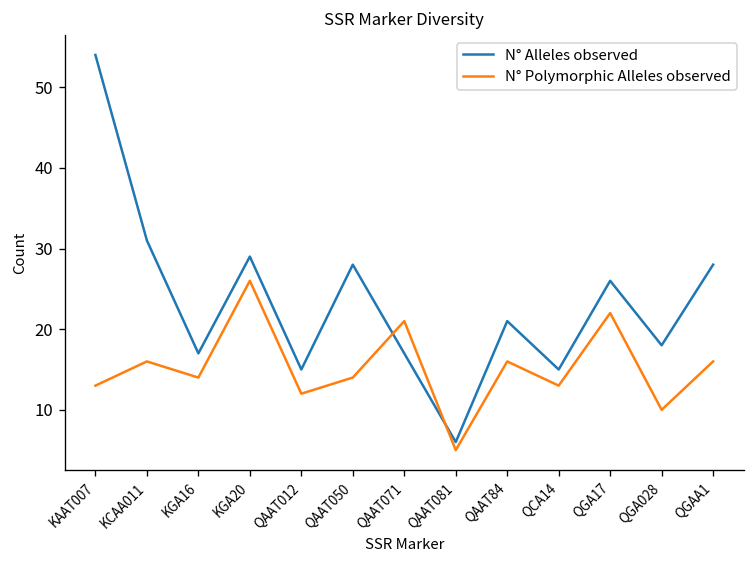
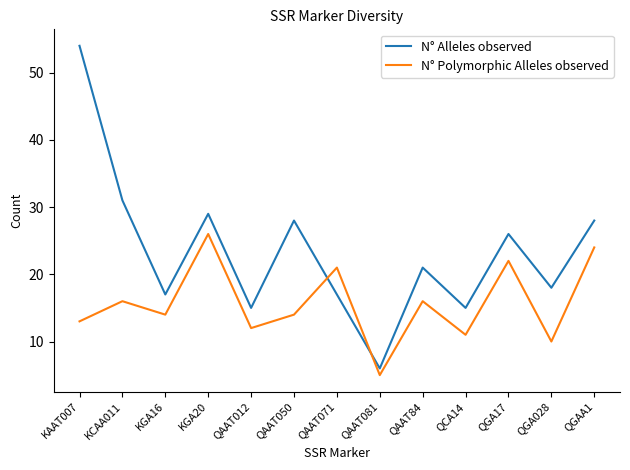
  {
    "N° Alleles observed": {
      "KAAT007": 54,
      "KCAA011": 31,
      "KGA16": 17,
      "KGA20": 29,
      "QAAT012": 15,
      "QAAT050": 28,
      "QAAT071": 17,
      "QAAT081": 6,
      "QAAT84": 21,
      "QCA14": 15,
      "QGA17": 26,
      "QGA028": 18,
      "QGAA1": 28
    },
    "N° Polymorphic Alleles observed": {
      "KAAT007": 13,
      "KCAA011": 16,
      "KGA16": 14,
      "KGA20": 26,
      "QAAT012": 12,
      "QAAT050": 14,
      "QAAT071": 21,
      "QAAT081": 5,
      "QAAT84": 16,
-     "QCA14": 13,
+     "QCA14": 11,
      "QGA17": 22,
      "QGA028": 10,
-     "QGAA1": 16
+     "QGAA1": 24
    }
  }
